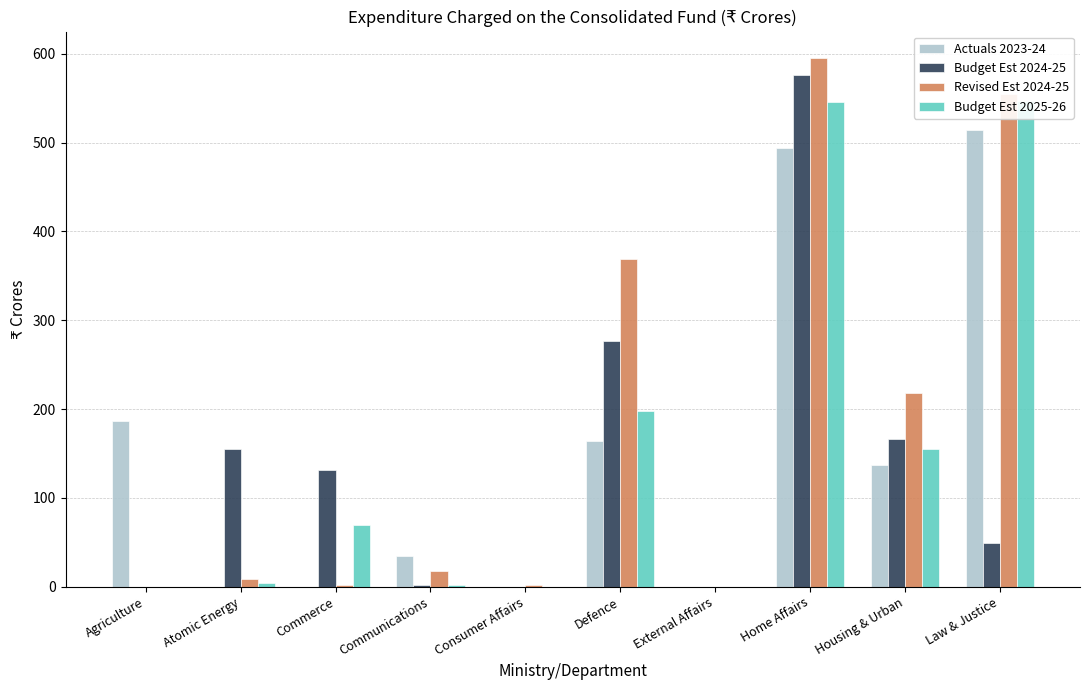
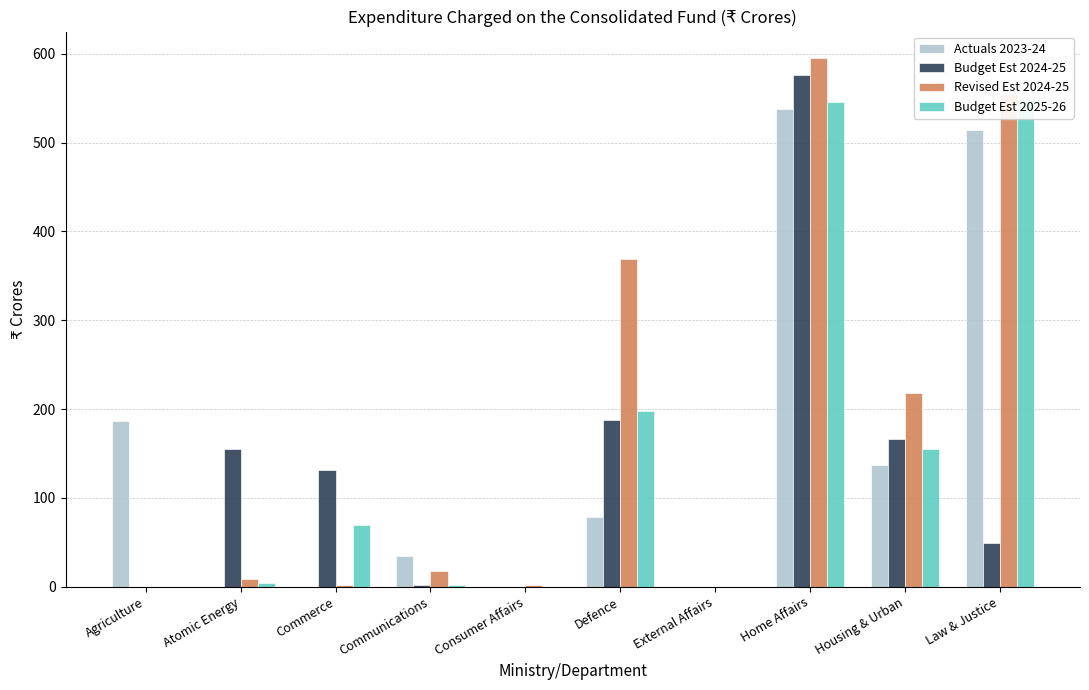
  {
    "Actuals 2023-24": {
      "Agriculture": 190,
      "Commerce": 0,
      "Communications": 30,
      "Consumer Affairs": 0,
-     "Defence": 160,
+     "Defence": 80,
      "External Affairs": 0,
-     "Home Affairs": 490,
+     "Home Affairs": 540,
      "Housing & Urban": 140,
      "Law & Justice": 510
    },
    "Budget Est 2024-25": {
      "Agriculture": 0,
      "Atomic Energy": 160,
      "Commerce": 130,
      "Consumer Affairs": 0,
-     "Defence": 280,
+     "Defence": 190,
      "Home Affairs": 580,
      "Housing & Urban": 170,
      "Law & Justice": 50
    },
    "Revised Est 2024-25": {
      "Agriculture": 0,
      "Atomic Energy": 10,
      "Communications": 20,
      "Defence": 370,
      "Home Affairs": 600,
      "Housing & Urban": 220
    },
    "Budget Est 2025-26": {
      "Agriculture": 0,
      "Atomic Energy": 0,
      "Commerce": 70,
      "Consumer Affairs": 0,
      "Defence": 200,
      "External Affairs": 0,
      "Home Affairs": 550,
      "Housing & Urban": 150
    }
  }
